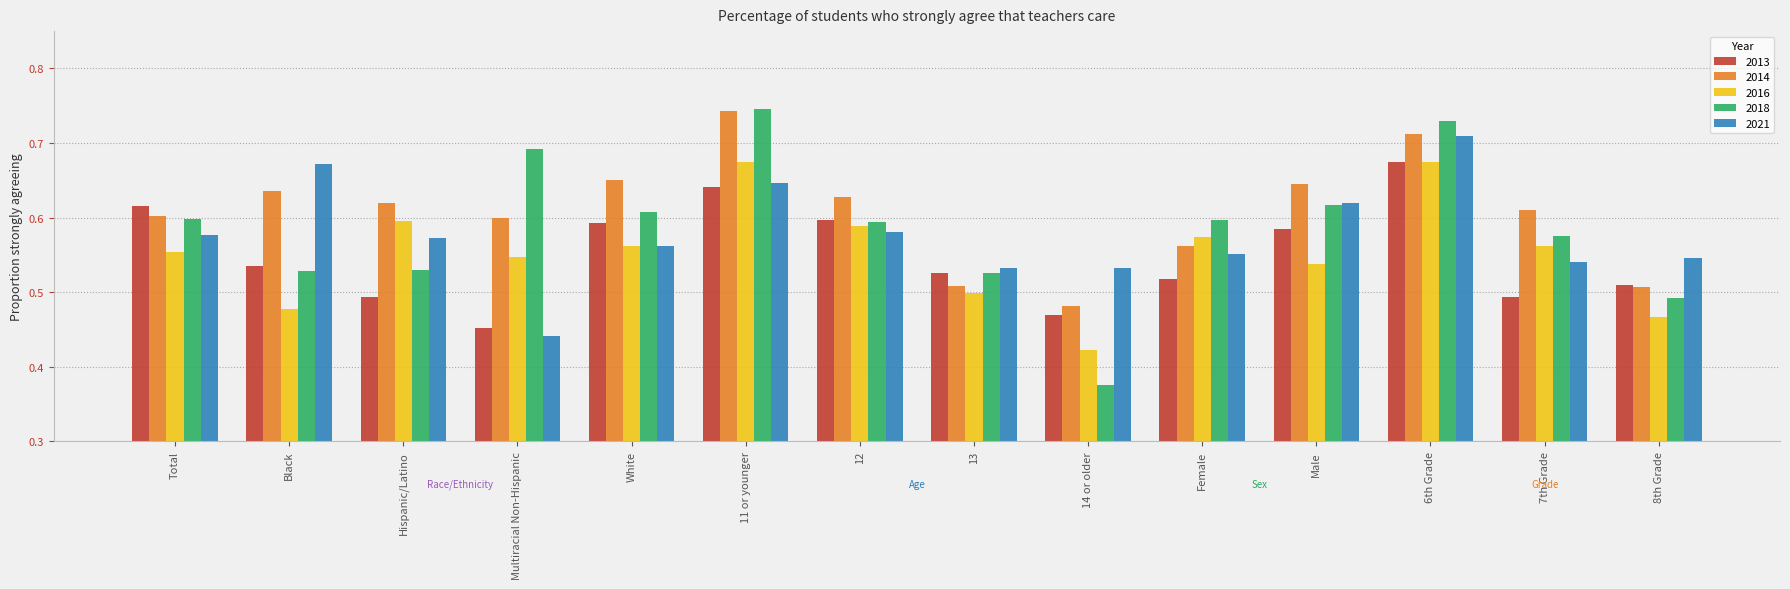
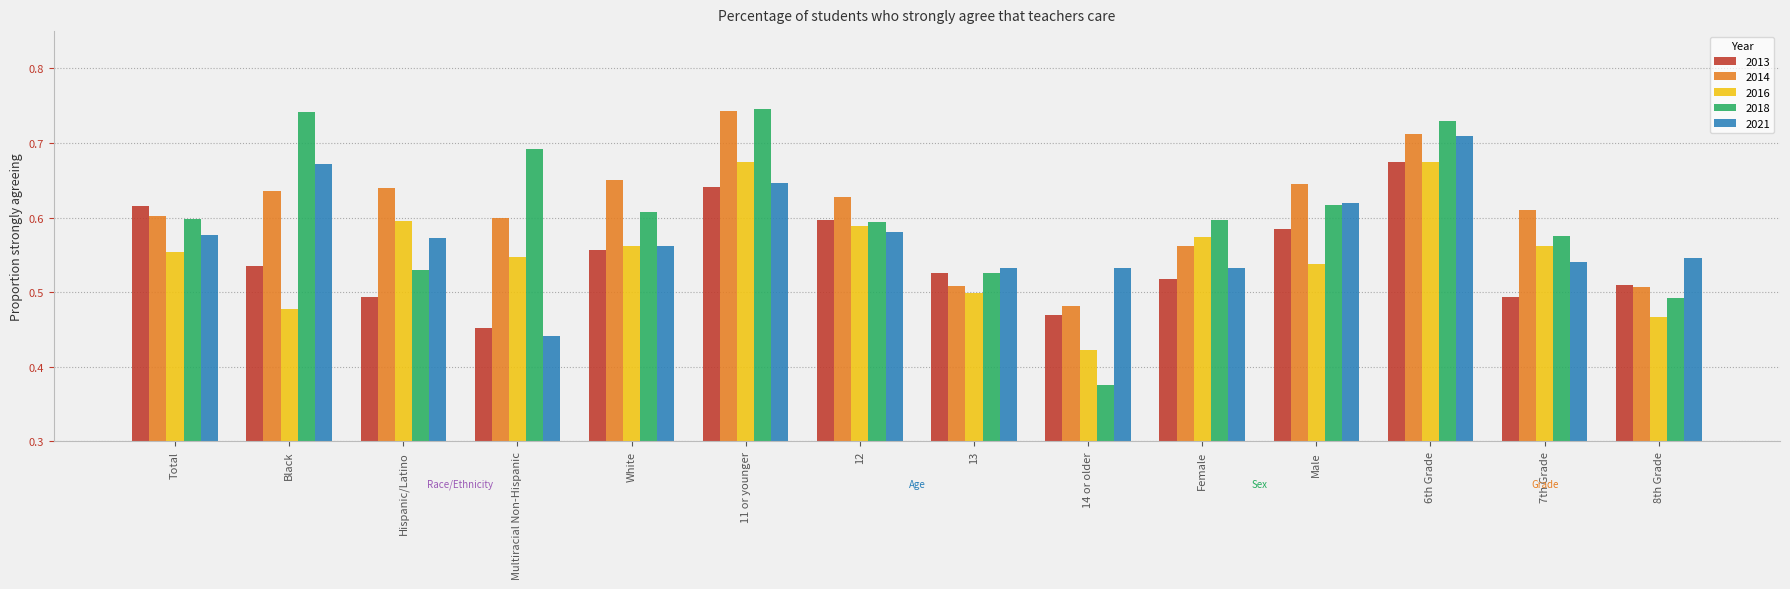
  {
    "2013": {
      "Total": 0.62,
      "Black": 0.54,
      "Hispanic/Latino": 0.49,
      "Multiracial Non-Hispanic": 0.45,
-     "White": 0.59,
+     "White": 0.56,
      "11 or younger": 0.64,
      "12": 0.60,
      "13": 0.53,
      "14 or older": 0.47,
      "Female": 0.52,
      "Male": 0.59,
      "6th Grade": 0.67,
      "7th Grade": 0.49,
      "8th Grade": 0.51
    },
    "2014": {
      "Total": 0.60,
      "Black": 0.64,
-     "Hispanic/Latino": 0.62,
+     "Hispanic/Latino": 0.64,
      "Multiracial Non-Hispanic": 0.60,
      "White": 0.65,
      "11 or younger": 0.74,
      "12": 0.63,
      "13": 0.51,
      "14 or older": 0.48,
      "Female": 0.56,
      "Male": 0.65,
      "6th Grade": 0.71,
      "7th Grade": 0.61,
      "8th Grade": 0.51
    },
    "2016": {
      "Total": 0.55,
      "Black": 0.48,
      "Hispanic/Latino": 0.60,
      "Multiracial Non-Hispanic": 0.55,
      "White": 0.56,
      "11 or younger": 0.67,
      "12": 0.59,
      "13": 0.50,
      "14 or older": 0.42,
      "Female": 0.57,
      "Male": 0.54,
      "6th Grade": 0.68,
      "7th Grade": 0.56,
      "8th Grade": 0.47
    },
    "2018": {
      "Total": 0.60,
-     "Black": 0.53,
+     "Black": 0.74,
      "Hispanic/Latino": 0.53,
      "Multiracial Non-Hispanic": 0.69,
      "White": 0.61,
      "11 or younger": 0.75,
      "12": 0.59,
      "13": 0.53,
      "14 or older": 0.38,
      "Female": 0.60,
      "Male": 0.62,
      "6th Grade": 0.73,
      "7th Grade": 0.58,
      "8th Grade": 0.49
    },
    "2021": {
      "Total": 0.58,
      "Black": 0.67,
      "Hispanic/Latino": 0.57,
      "Multiracial Non-Hispanic": 0.44,
      "White": 0.56,
      "11 or younger": 0.65,
      "12": 0.58,
      "13": 0.53,
      "14 or older": 0.53,
-     "Female": 0.55,
+     "Female": 0.53,
      "Male": 0.62,
      "6th Grade": 0.71,
      "7th Grade": 0.54,
      "8th Grade": 0.55
    }
  }
